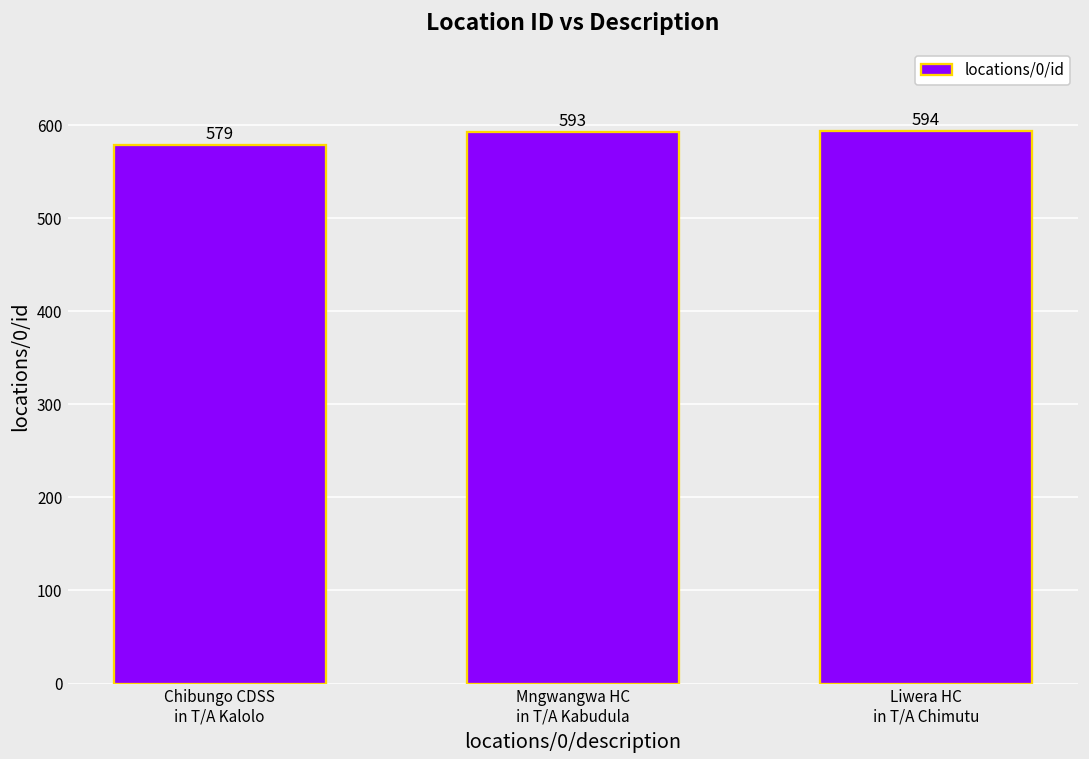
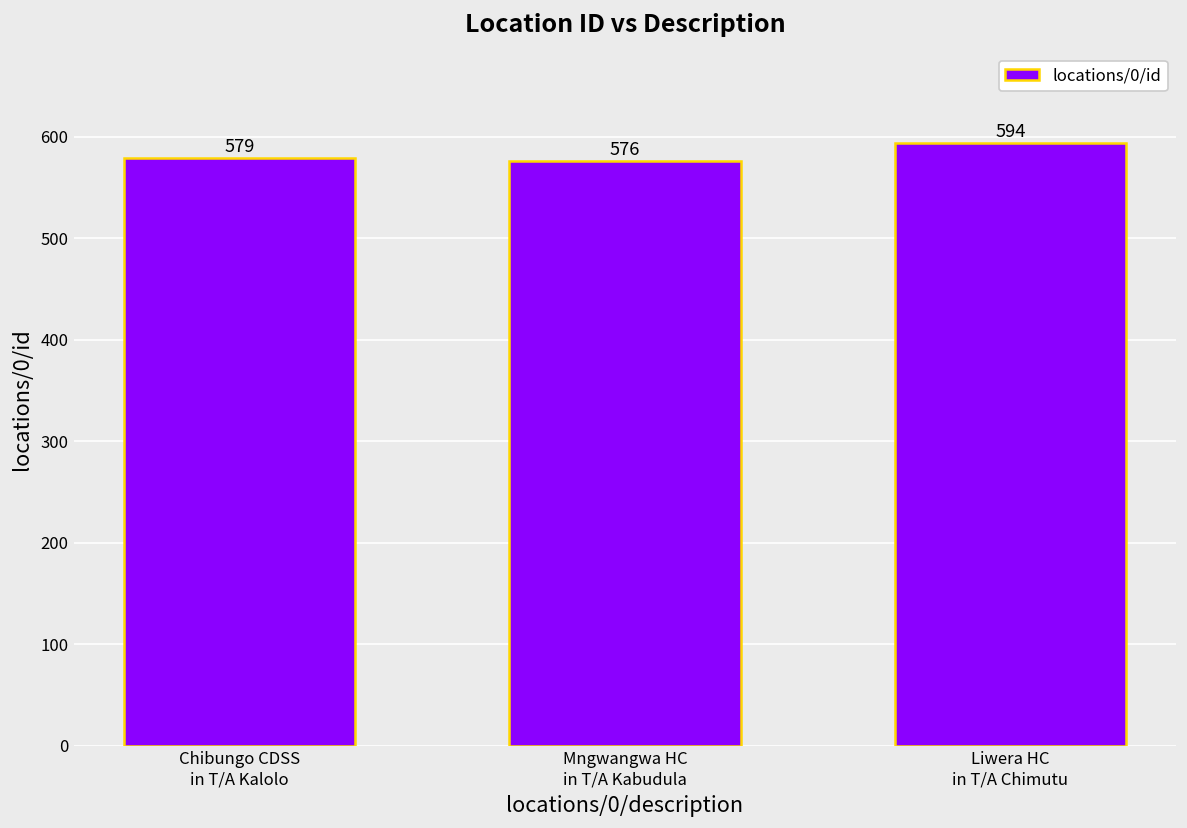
  {
    "Chibungo CDSS in T/A Kalolo": 579,
-   "Mngwangwa HC in T/A Kabudula": 593,
+   "Mngwangwa HC in T/A Kabudula": 576,
    "Liwera HC in T/A Chimutu": 594
  }
